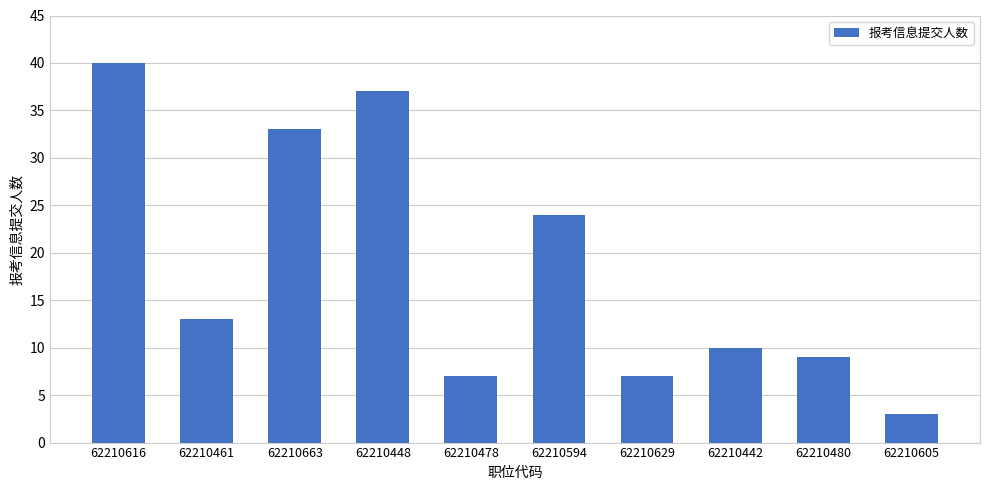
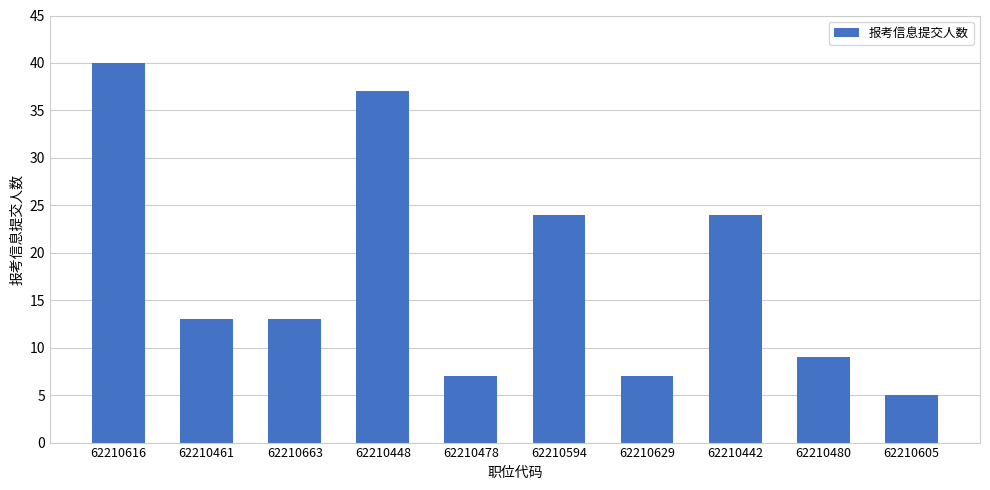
  {
    "62210616": 40,
    "62210461": 13,
-   "62210663": 33,
+   "62210663": 13,
    "62210448": 37,
    "62210478": 7,
    "62210594": 24,
    "62210629": 7,
-   "62210442": 10,
+   "62210442": 24,
    "62210480": 9,
-   "62210605": 3
+   "62210605": 5
  }
